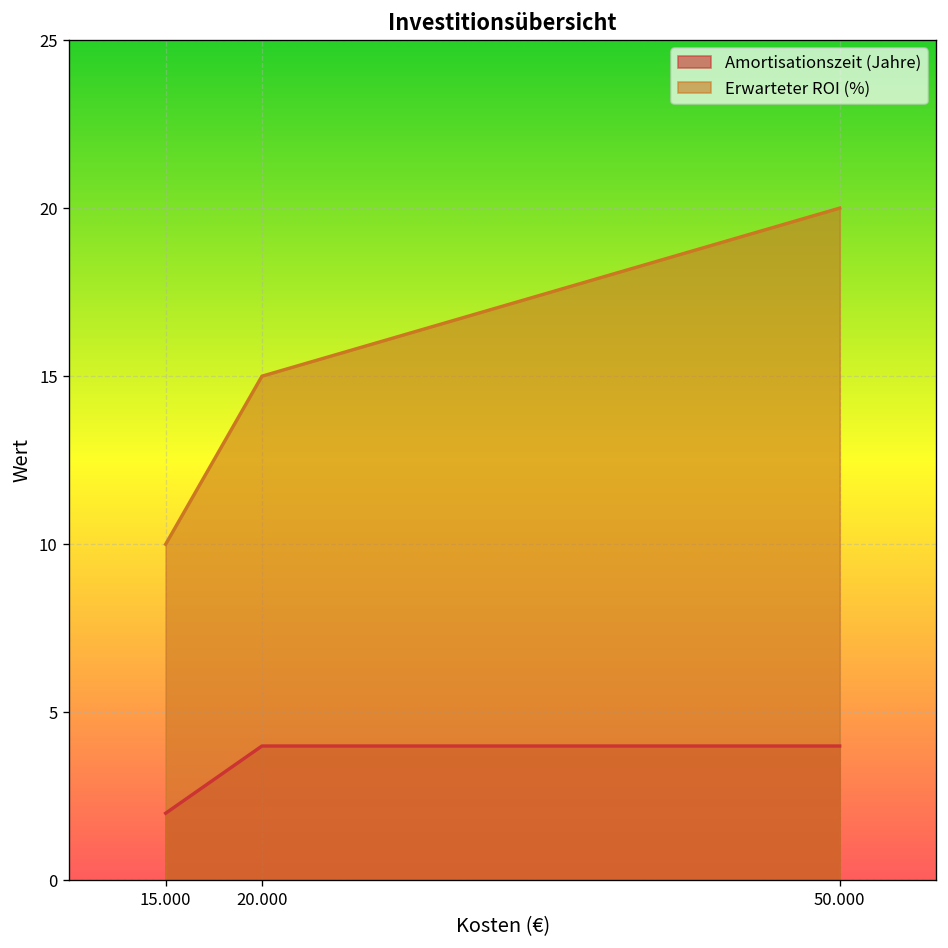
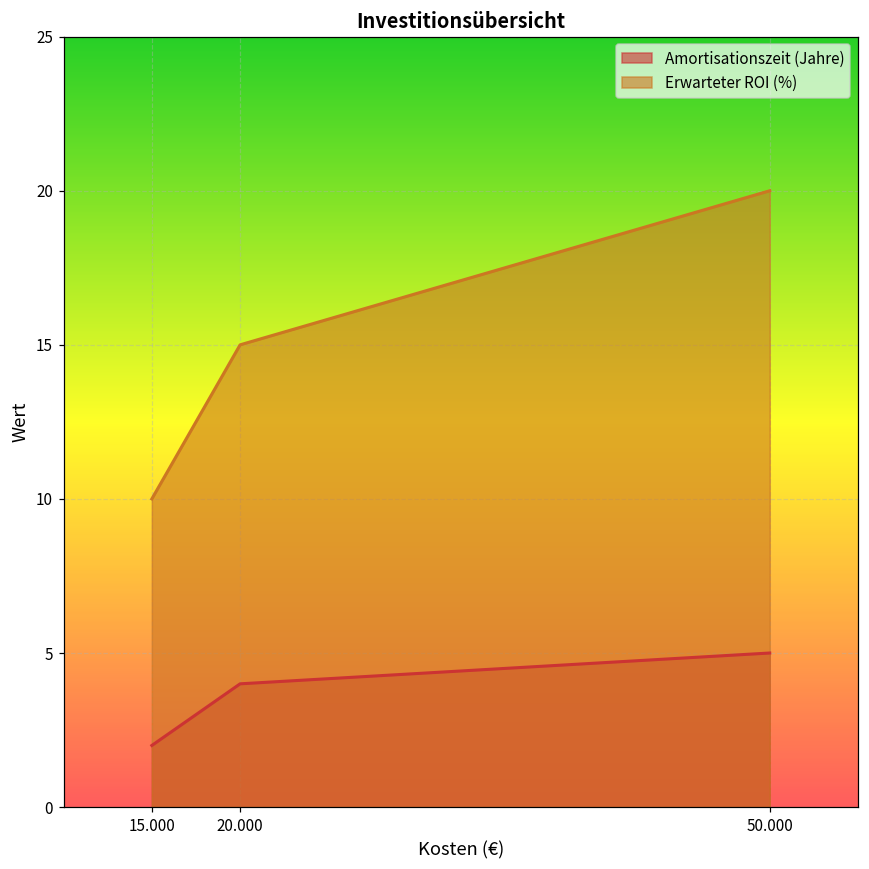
  {
    "Amortisationszeit (Jahre)": {
      "15.000": 2,
      "20.000": 4,
-     "50.000": 4
+     "50.000": 5
    },
    "Erwarteter ROI (%)": {
      "15.000": 10,
      "20.000": 15,
      "50.000": 20
    }
  }
